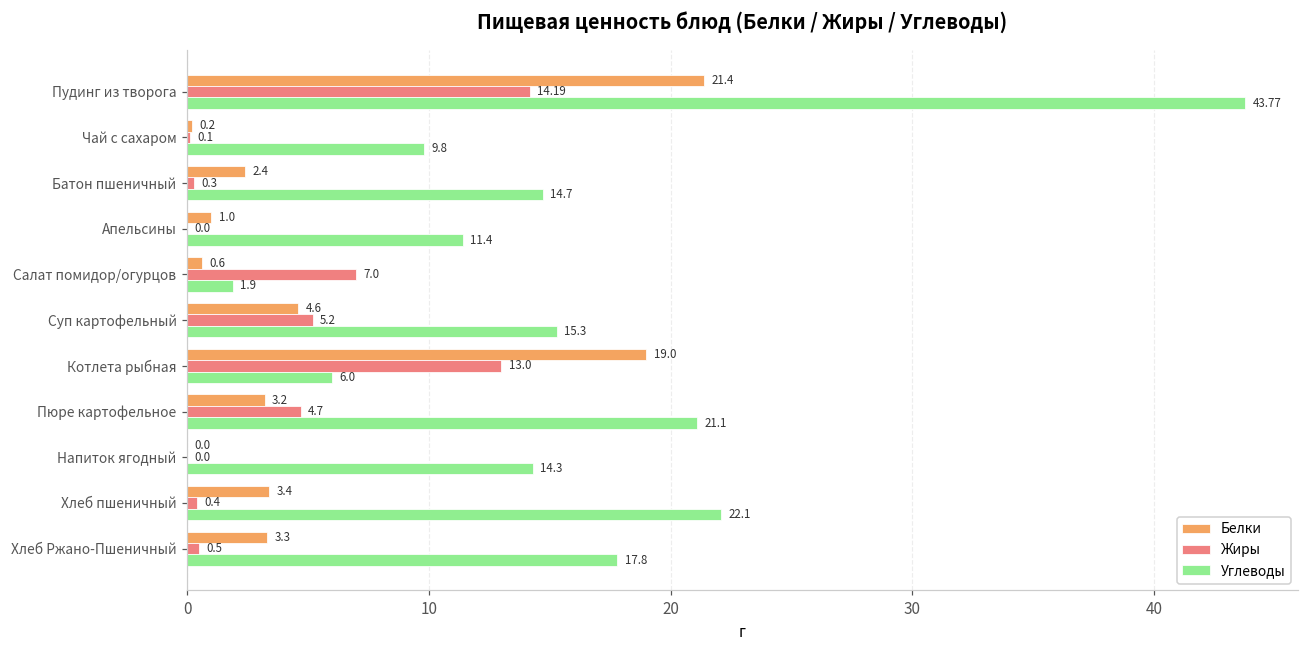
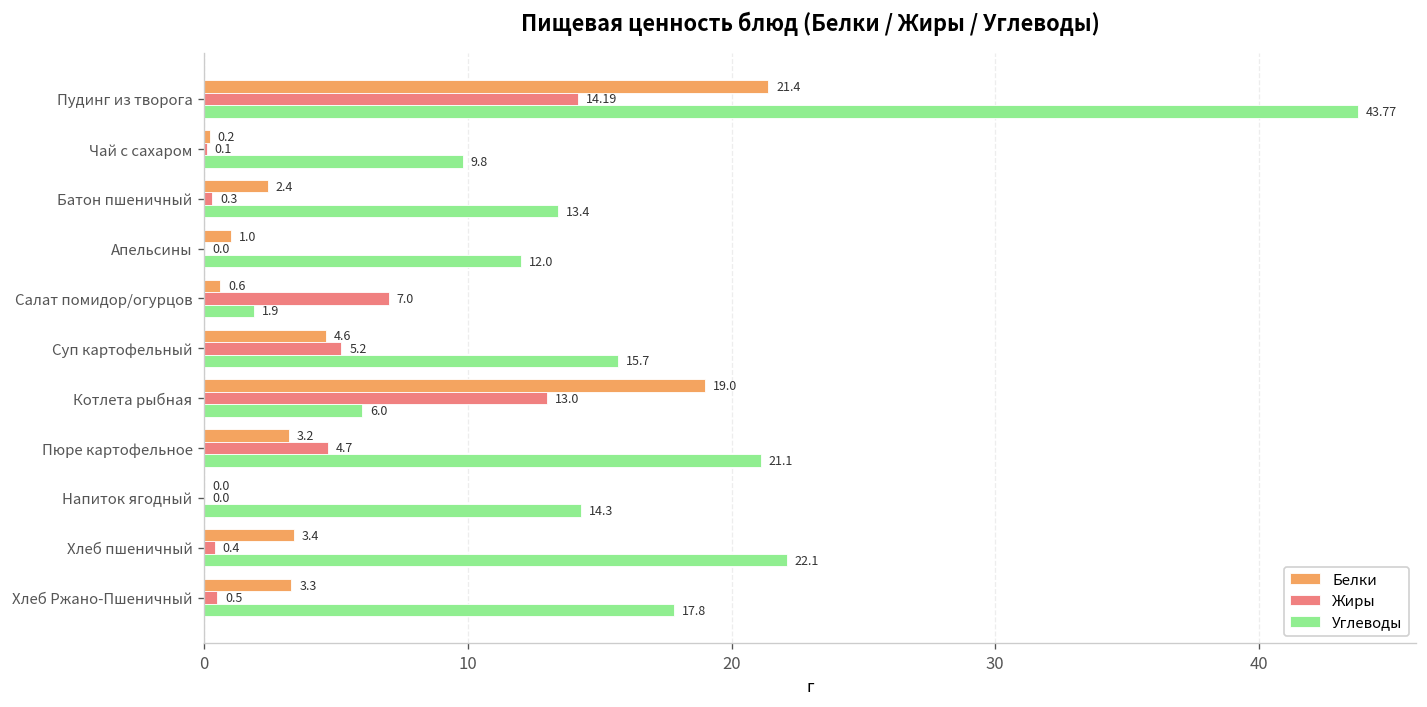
  {
    "Углеводы": {
      "Пудинг из творога": 43.77,
      "Чай с сахаром": 9.8,
-     "Батон пшеничный": 14.7,
-     "Апельсины": 11.4,
+     "Батон пшеничный": 13.4,
+     "Апельсины": 12.0,
      "Салат помидор/огурцов": 1.9,
-     "Суп картофельный": 15.3,
+     "Суп картофельный": 15.7,
      "Котлета рыбная": 6.0,
      "Пюре картофельное": 21.1,
      "Напиток ягодный": 14.3,
      "Хлеб пшеничный": 22.1,
      "Хлеб Ржано-Пшеничный": 17.8
    }
  }
